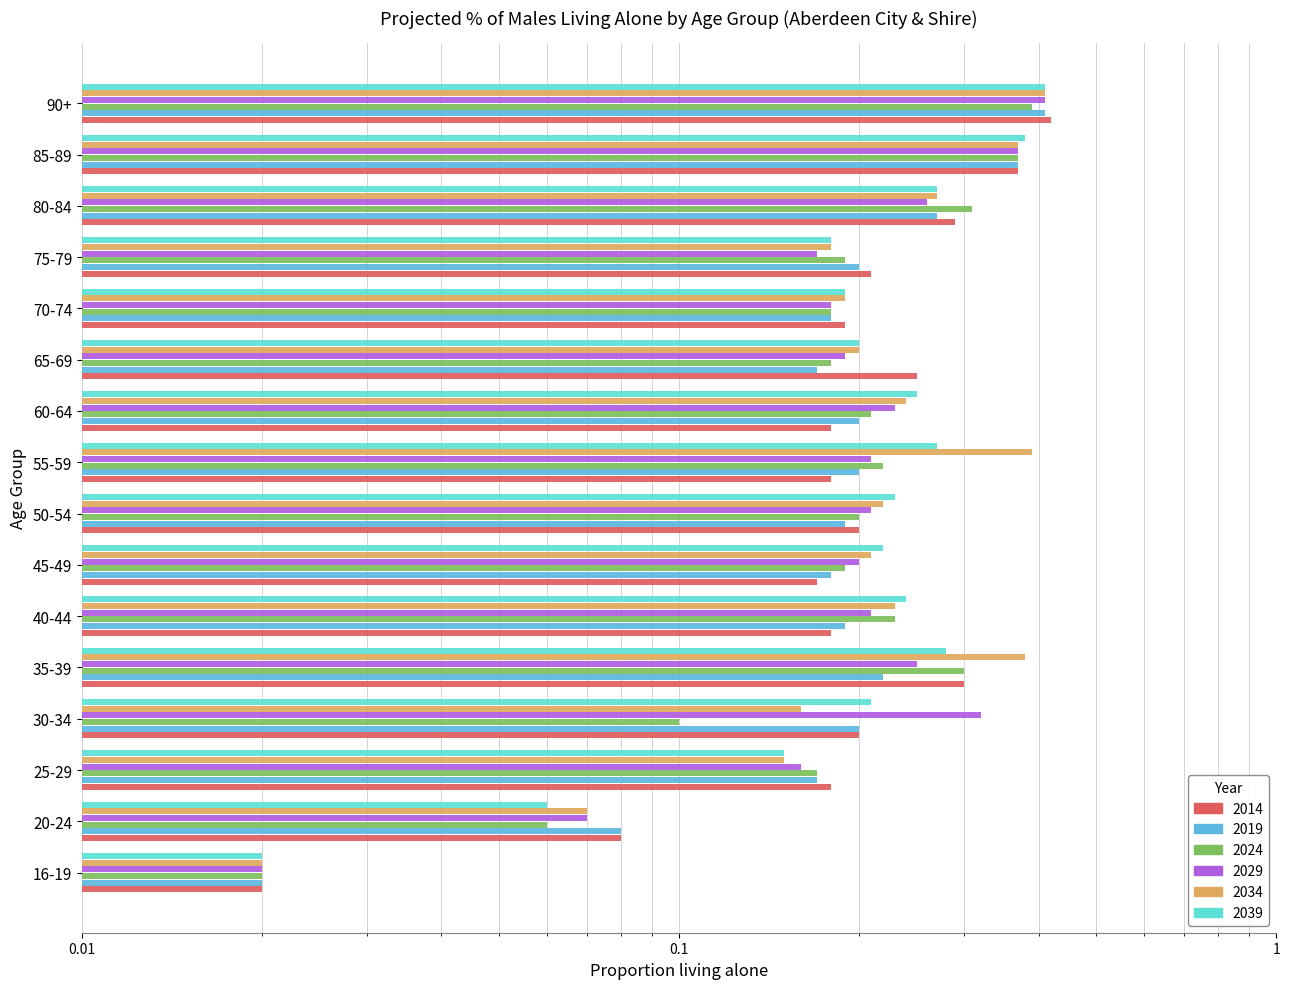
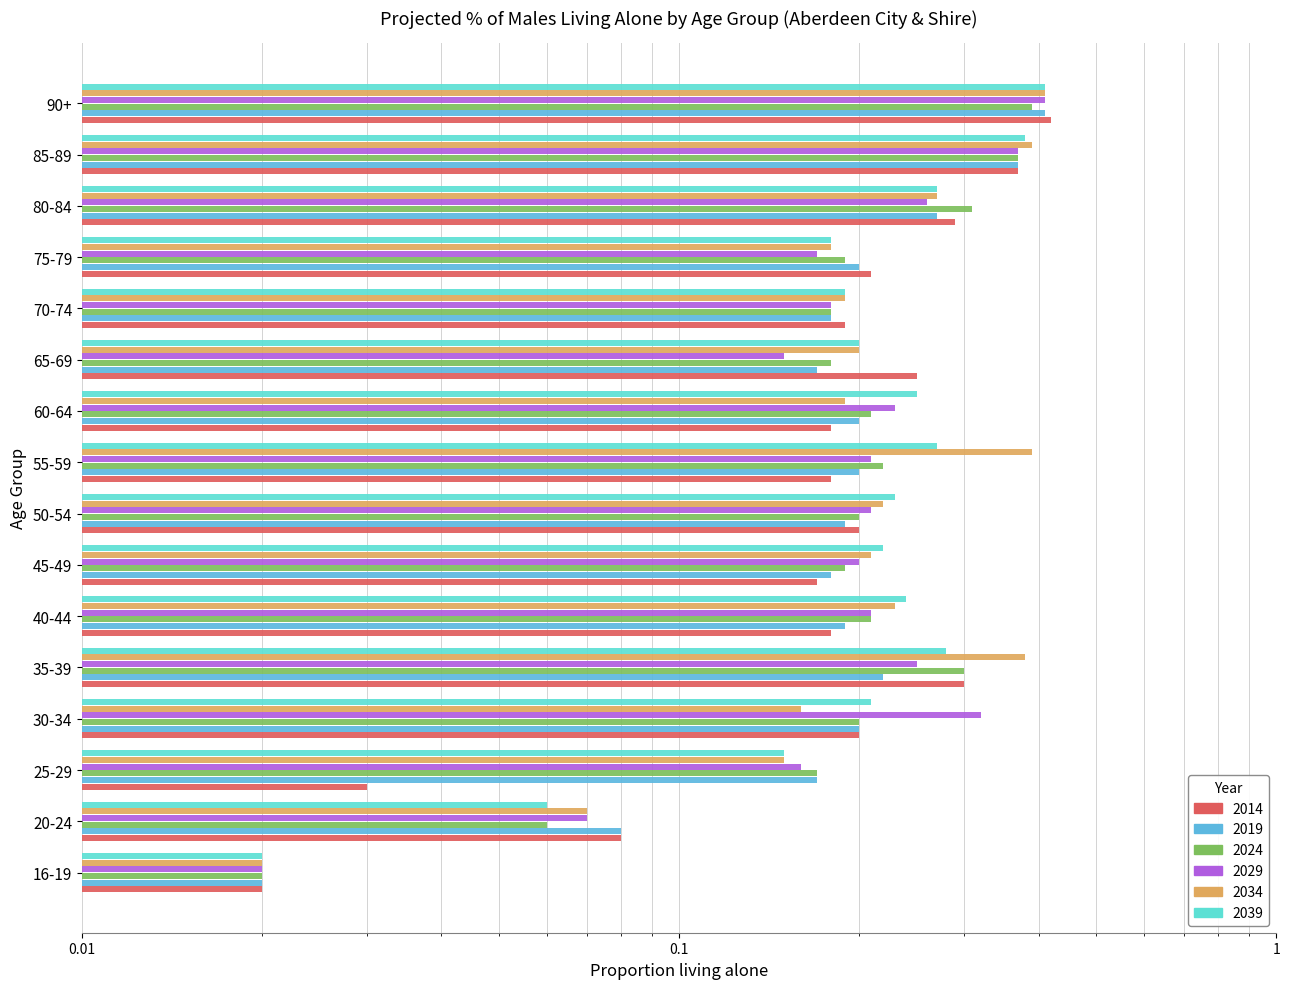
  {
    "2014": {
      "90+": 0.42,
      "85-89": 0.37,
      "80-84": 0.29,
      "75-79": 0.21,
      "70-74": 0.19,
      "65-69": 0.25,
      "60-64": 0.18,
      "55-59": 0.18,
      "50-54": 0.20,
      "45-49": 0.17,
      "40-44": 0.18,
      "35-39": 0.30,
      "30-34": 0.20,
-     "25-29": 0.18,
+     "25-29": 0.03,
      "20-24": 0.08,
      "16-19": 0.02
    },
    "2024": {
      "90+": 0.39,
      "85-89": 0.37,
      "80-84": 0.31,
      "75-79": 0.19,
      "70-74": 0.18,
      "65-69": 0.18,
      "60-64": 0.21,
      "55-59": 0.22,
      "50-54": 0.20,
      "45-49": 0.19,
-     "40-44": 0.23,
+     "40-44": 0.21,
      "35-39": 0.30,
-     "30-34": 0.1,
+     "30-34": 0.2,
      "25-29": 0.17,
      "20-24": 0.06,
      "16-19": 0.02
    },
    "2029": {
      "90+": 0.41,
      "85-89": 0.37,
      "80-84": 0.26,
      "75-79": 0.17,
      "70-74": 0.18,
-     "65-69": 0.19,
+     "65-69": 0.15,
      "60-64": 0.23,
      "55-59": 0.21,
      "50-54": 0.21,
      "45-49": 0.20,
      "40-44": 0.21,
      "35-39": 0.25,
      "30-34": 0.32,
      "25-29": 0.16,
      "20-24": 0.07,
      "16-19": 0.02
    },
    "2034": {
      "90+": 0.41,
-     "85-89": 0.37,
+     "85-89": 0.39,
      "80-84": 0.27,
      "75-79": 0.18,
      "70-74": 0.19,
      "65-69": 0.20,
-     "60-64": 0.24,
+     "60-64": 0.19,
      "55-59": 0.39,
      "50-54": 0.22,
      "45-49": 0.21,
      "40-44": 0.23,
      "35-39": 0.38,
      "30-34": 0.16,
      "25-29": 0.15,
      "20-24": 0.07,
      "16-19": 0.02
    }
  }
